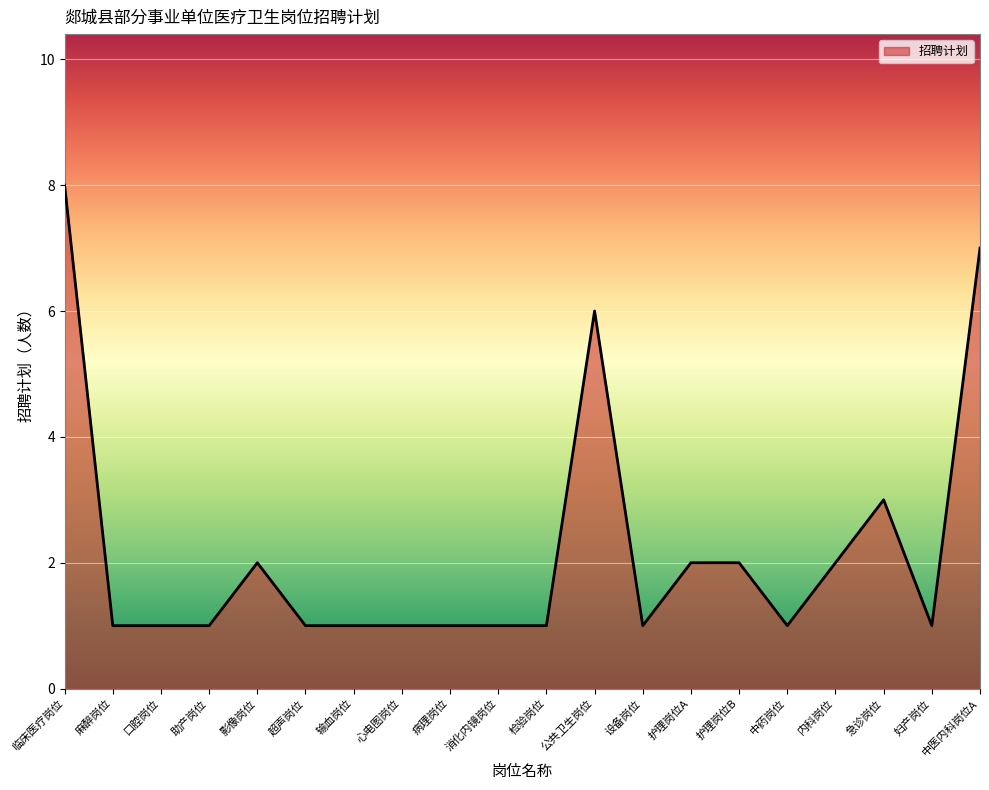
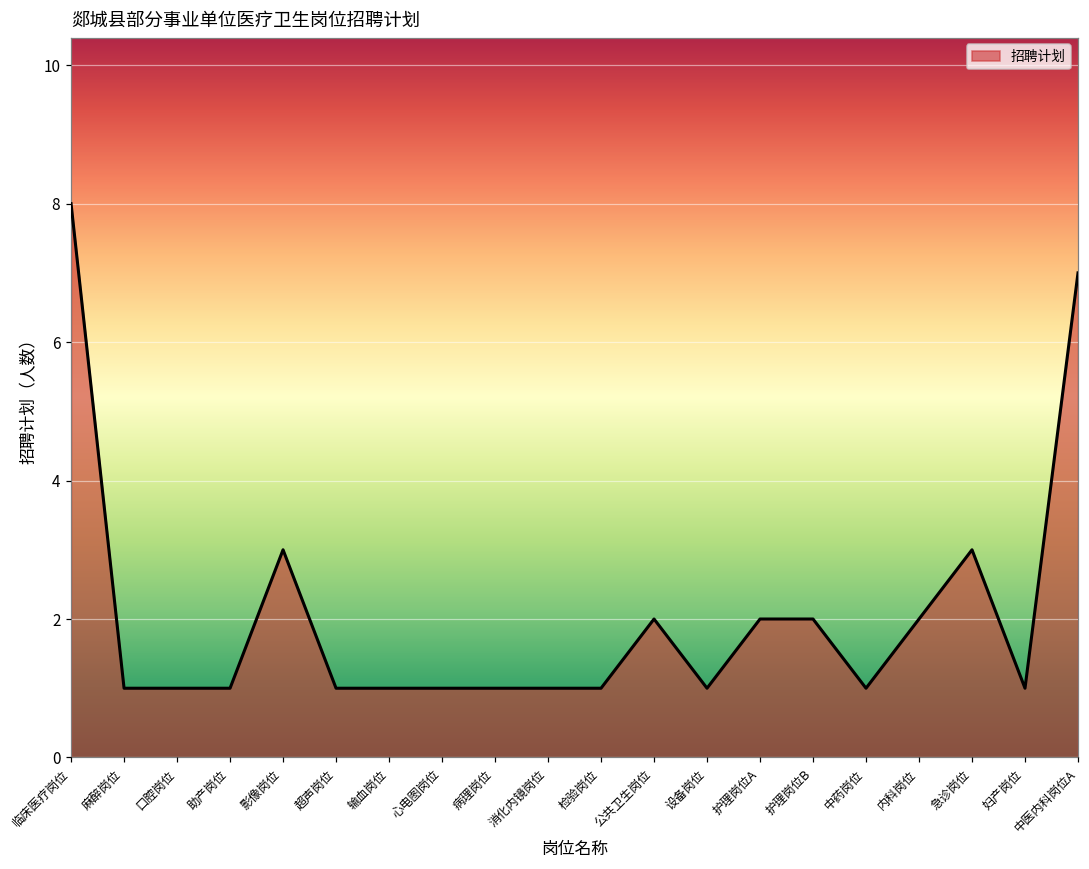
  {
    "临床医疗岗位": 8,
    "麻醉岗位": 1,
    "口腔岗位": 1,
    "助产岗位": 1,
-   "影像岗位": 2,
+   "影像岗位": 3,
    "超声岗位": 1,
    "输血岗位": 1,
    "心电图岗位": 1,
    "病理岗位": 1,
    "消化内镜岗位": 1,
    "检验岗位": 1,
-   "公共卫生岗位": 6,
+   "公共卫生岗位": 2,
    "设备岗位": 1,
    "护理岗位A": 2,
    "护理岗位B": 2,
    "中药岗位": 1,
    "内科岗位": 2,
    "急诊岗位": 3,
    "妇产岗位": 1,
    "中医内科岗位A": 7
  }
